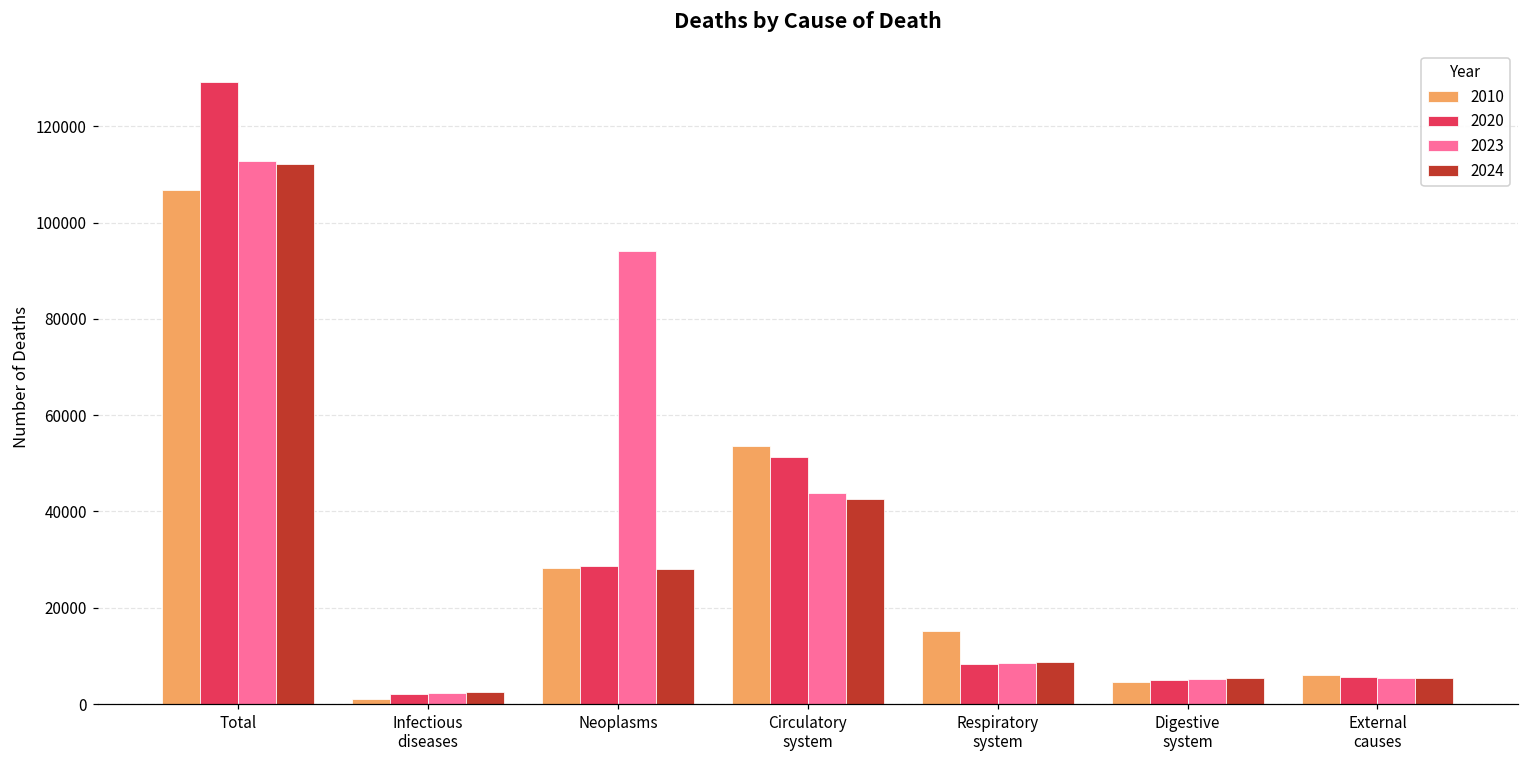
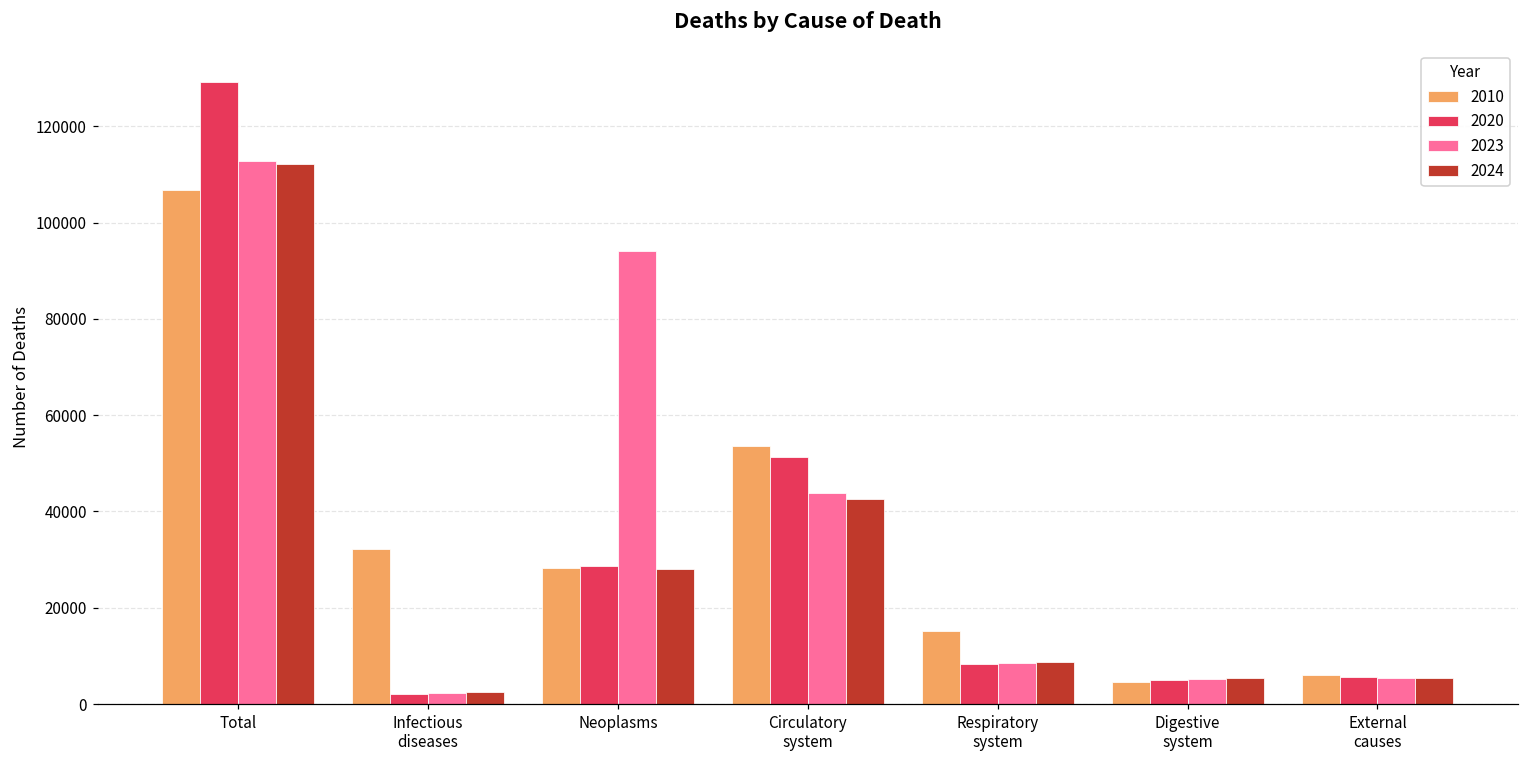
  {
    "2010": {
      "Total": 107000,
-     "Infectious diseases": 1000,
+     "Infectious diseases": 32000,
      "Neoplasms": 28000,
      "Circulatory system": 54000,
      "Respiratory system": 15000,
      "Digestive system": 5000,
      "External causes": 6000
    },
    "2020": {
      "Total": 129000,
      "Infectious diseases": 2000,
      "Neoplasms": 29000,
      "Circulatory system": 51000,
      "Respiratory system": 8000,
      "Digestive system": 5000,
      "External causes": 6000
    },
    "2023": {
      "Total": 113000,
      "Infectious diseases": 2000,
      "Neoplasms": 94000,
      "Circulatory system": 44000,
      "Respiratory system": 9000,
      "Digestive system": 5000,
      "External causes": 5000
    },
    "2024": {
      "Total": 112000,
      "Infectious diseases": 2000,
      "Neoplasms": 28000,
      "Circulatory system": 43000,
      "Respiratory system": 9000,
      "Digestive system": 5000,
      "External causes": 5000
    }
  }
